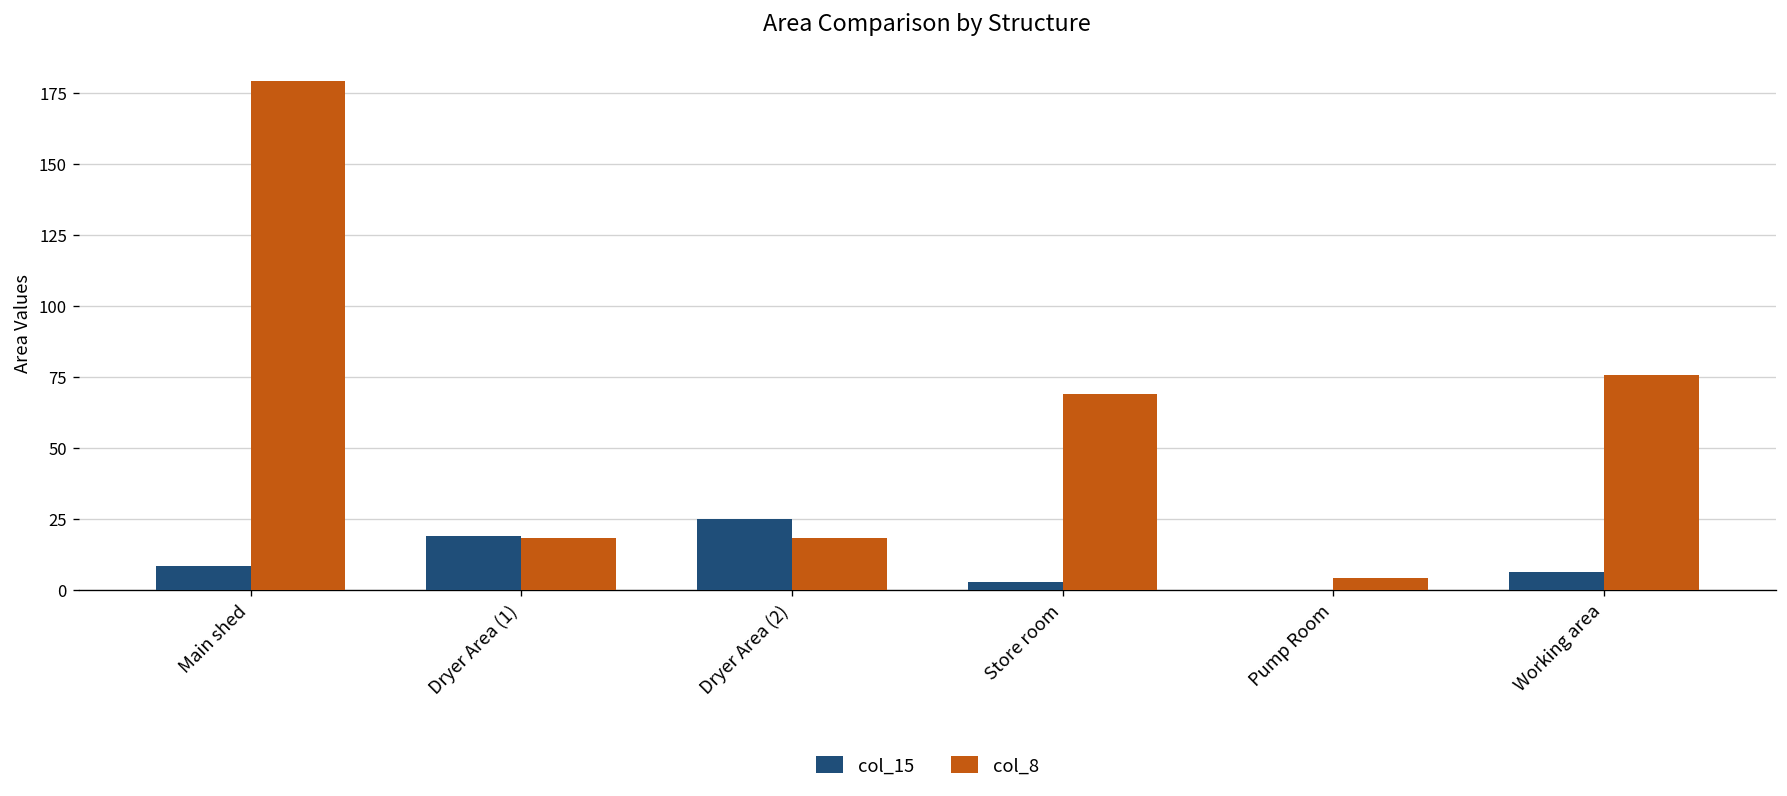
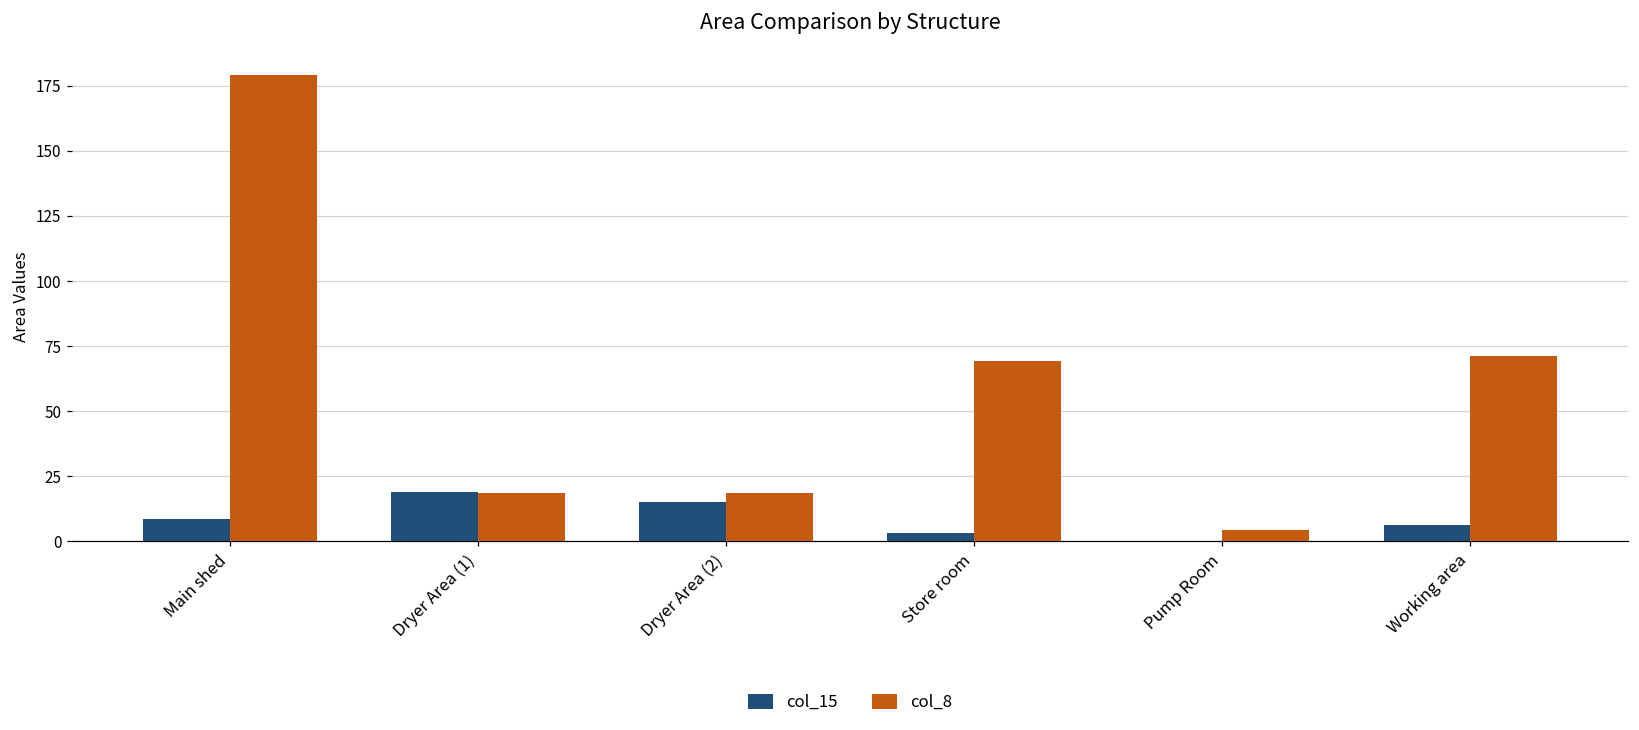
  {
    "col_15": {
      "Main shed": 8,
      "Dryer Area (1)": 19,
-     "Dryer Area (2)": 25,
+     "Dryer Area (2)": 15,
      "Store room": 3,
      "Pump Room": 0,
      "Working area": 6
    },
    "col_8": {
      "Main shed": 179,
      "Dryer Area (1)": 18,
      "Dryer Area (2)": 18,
      "Store room": 69,
      "Pump Room": 4,
-     "Working area": 76
+     "Working area": 71
    }
  }
